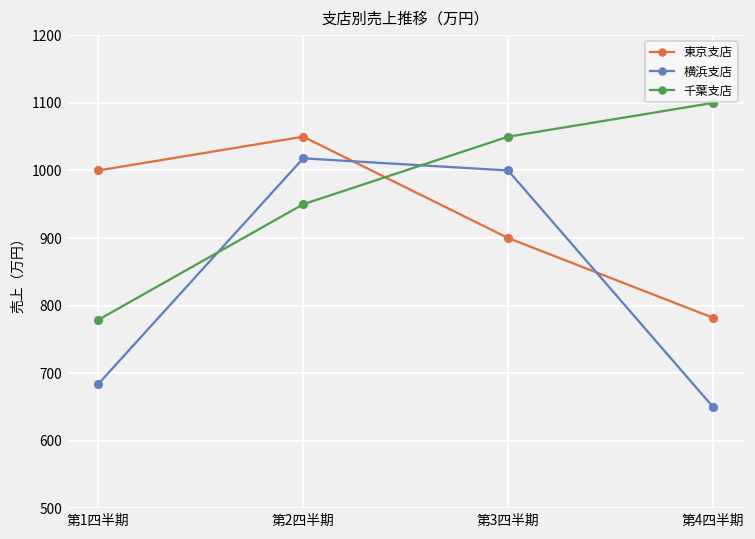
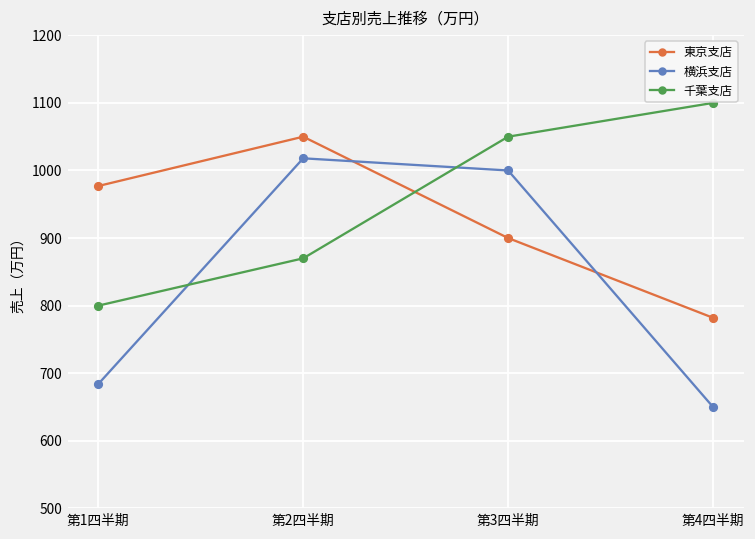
  {
    "東京支店": {
-     "第1四半期": 1000,
+     "第1四半期": 980,
      "第2四半期": 1050,
      "第3四半期": 900,
      "第4四半期": 780
    },
    "横浜支店": {
      "第1四半期": 680,
      "第2四半期": 1020,
      "第3四半期": 1000,
      "第4四半期": 650
    },
    "千葉支店": {
-     "第1四半期": 780,
-     "第2四半期": 950,
+     "第1四半期": 800,
+     "第2四半期": 870,
      "第3四半期": 1050,
      "第4四半期": 1100
    }
  }
